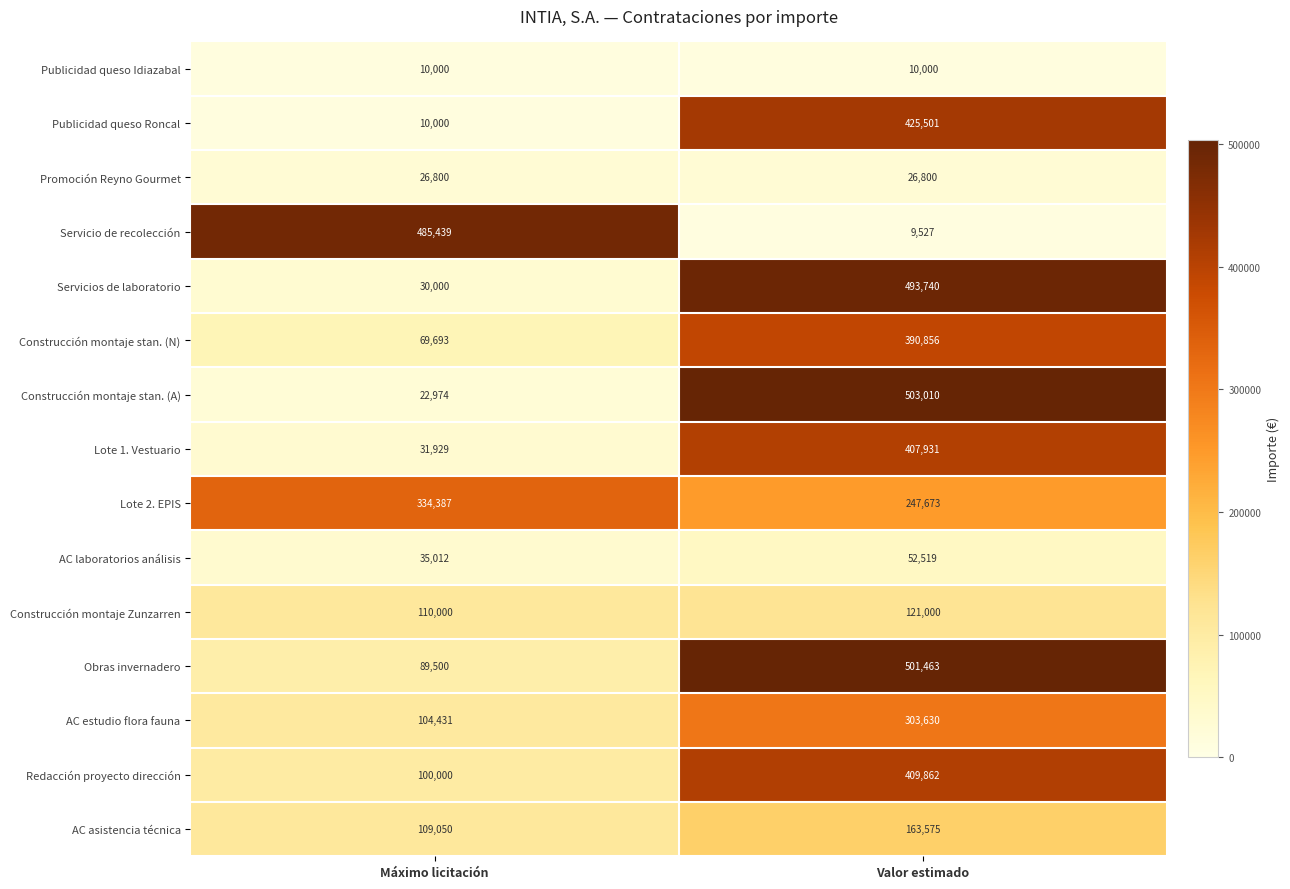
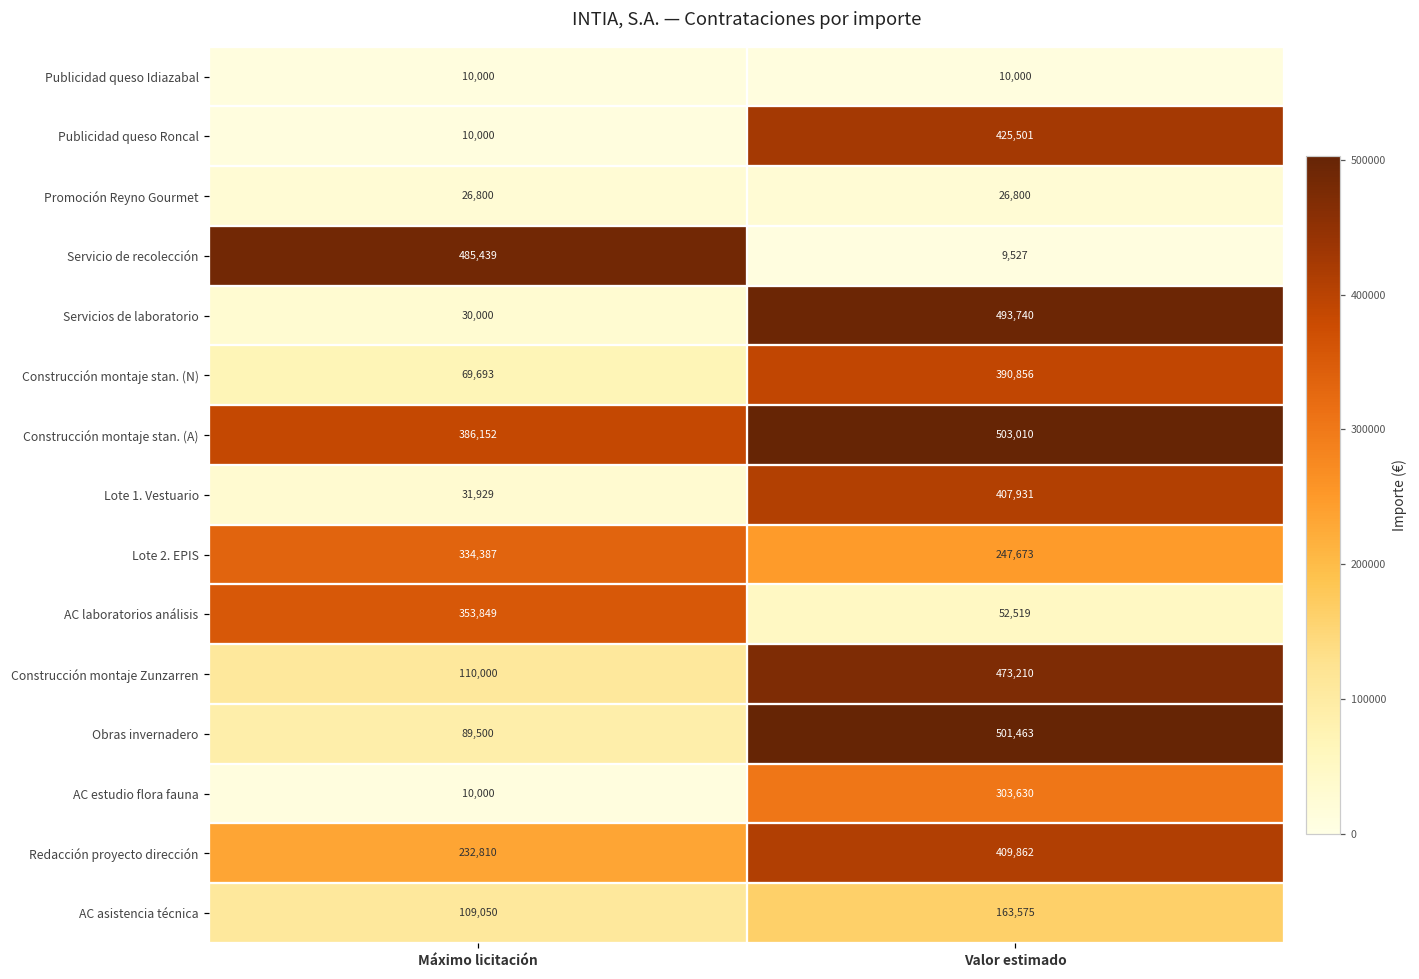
  {
    "Publicidad queso Idiazabal": {
      "Máximo licitación": "10,000",
      "Valor estimado": "10,000"
    },
    "Publicidad queso Roncal": {
      "Máximo licitación": "10,000",
      "Valor estimado": "425,501"
    },
    "Promoción Reyno Gourmet": {
      "Máximo licitación": "26,800",
      "Valor estimado": "26,800"
    },
    "Servicio de recolección": {
      "Máximo licitación": "485,439",
      "Valor estimado": "9,527"
    },
    "Servicios de laboratorio": {
      "Máximo licitación": "30,000",
      "Valor estimado": "493,740"
    },
    "Construcción montaje stan. (N)": {
      "Máximo licitación": "69,693",
      "Valor estimado": "390,856"
    },
    "Construcción montaje stan. (A)": {
-     "Máximo licitación": "22,974",
+     "Máximo licitación": "386,152",
      "Valor estimado": "503,010"
    },
    "Lote 1. Vestuario": {
      "Máximo licitación": "31,929",
      "Valor estimado": "407,931"
    },
    "Lote 2. EPIS": {
      "Máximo licitación": "334,387",
      "Valor estimado": "247,673"
    },
    "AC laboratorios análisis": {
-     "Máximo licitación": "35,012",
+     "Máximo licitación": "353,849",
      "Valor estimado": "52,519"
    },
    "Construcción montaje Zunzarren": {
      "Máximo licitación": "110,000",
-     "Valor estimado": "121,000"
+     "Valor estimado": "473,210"
    },
    "Obras invernadero": {
      "Máximo licitación": "89,500",
      "Valor estimado": "501,463"
    },
    "AC estudio flora fauna": {
-     "Máximo licitación": "104,431",
+     "Máximo licitación": "10,000",
      "Valor estimado": "303,630"
    },
    "Redacción proyecto dirección": {
-     "Máximo licitación": "100,000",
+     "Máximo licitación": "232,810",
      "Valor estimado": "409,862"
    },
    "AC asistencia técnica": {
      "Máximo licitación": "109,050",
      "Valor estimado": "163,575"
    }
  }
